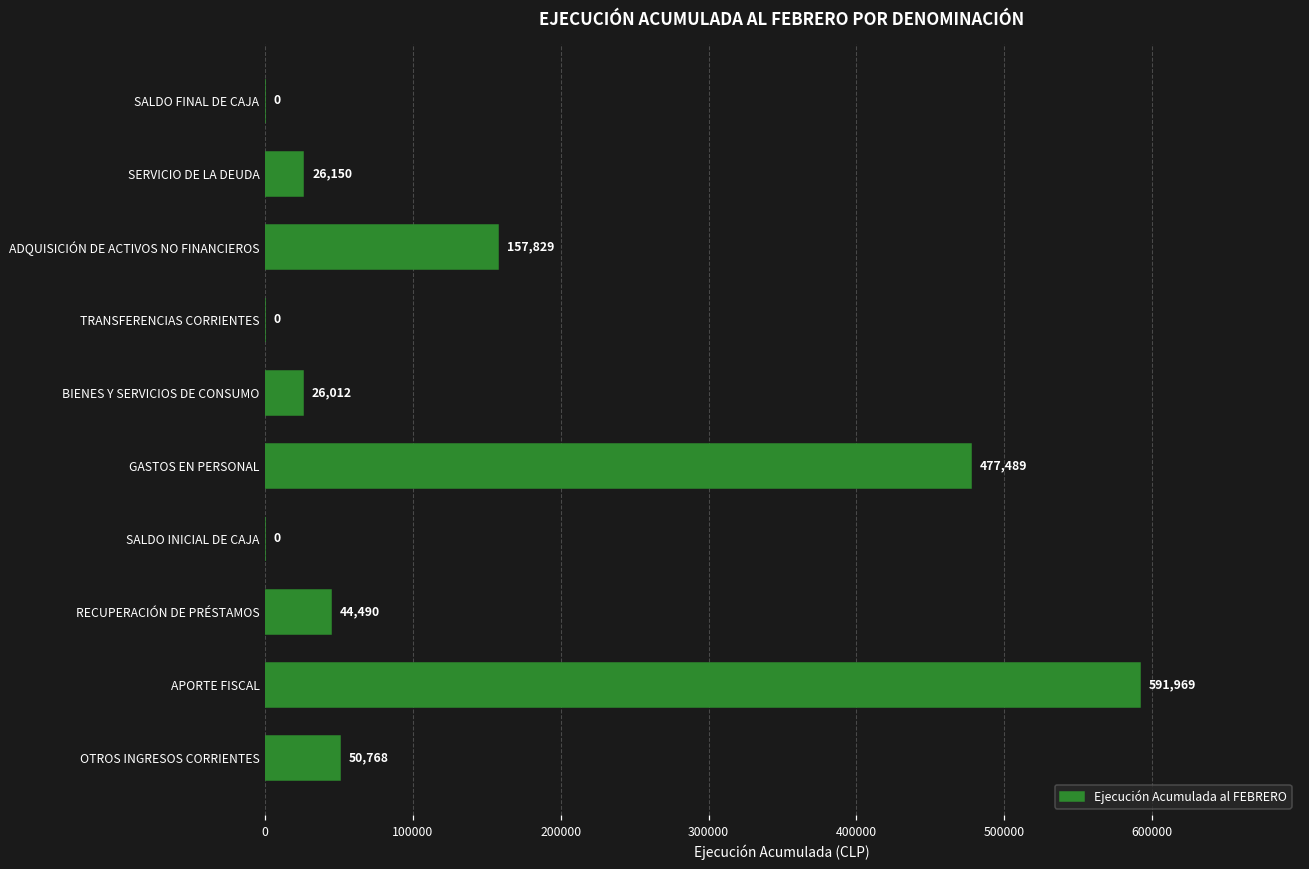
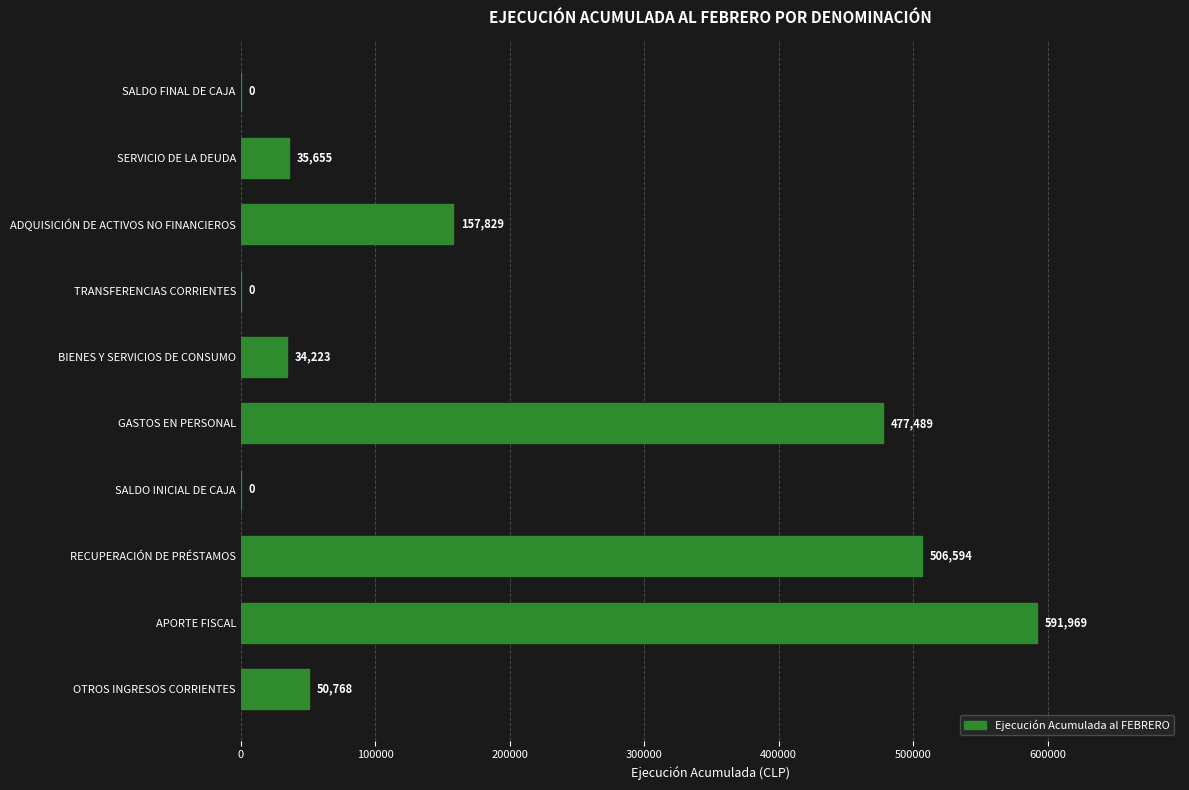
  {
    "SALDO FINAL DE CAJA": "0",
-   "SERVICIO DE LA DEUDA": "26,150",
+   "SERVICIO DE LA DEUDA": "35,655",
    "ADQUISICIÓN DE ACTIVOS NO FINANCIEROS": "157,829",
    "TRANSFERENCIAS CORRIENTES": "0",
-   "BIENES Y SERVICIOS DE CONSUMO": "26,012",
+   "BIENES Y SERVICIOS DE CONSUMO": "34,223",
    "GASTOS EN PERSONAL": "477,489",
    "SALDO INICIAL DE CAJA": "0",
-   "RECUPERACIÓN DE PRÉSTAMOS": "44,490",
+   "RECUPERACIÓN DE PRÉSTAMOS": "506,594",
    "APORTE FISCAL": "591,969",
    "OTROS INGRESOS CORRIENTES": "50,768"
  }
